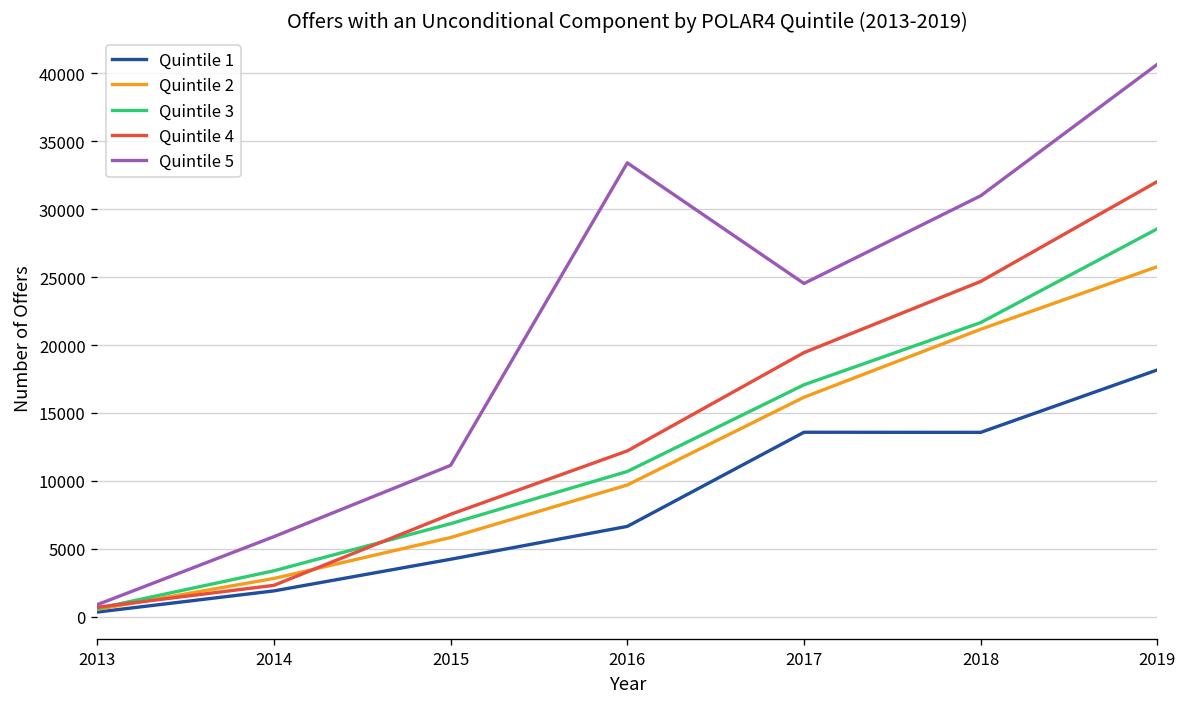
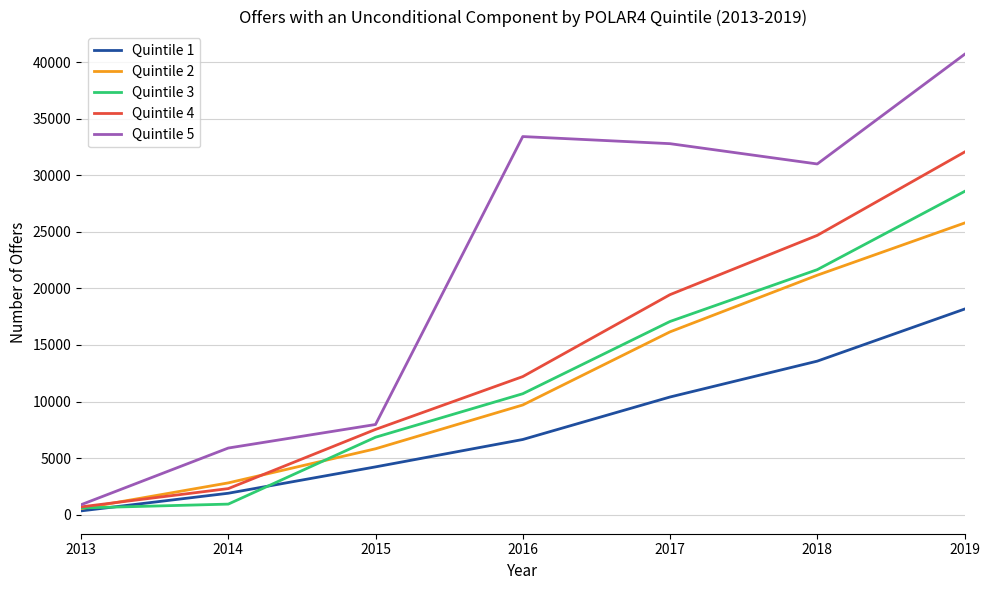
  {
    "Quintile 1": {
      "2014": 1900,
      "2015": 4200,
      "2016": 6600,
-     "2017": 13600,
+     "2017": 10400,
      "2018": 13600,
      "2019": 18200
    },
    "Quintile 2": {
      "2014": 2800,
      "2015": 5800,
      "2016": 9700,
      "2017": 16200,
      "2018": 21200,
      "2019": 25800
    },
    "Quintile 3": {
-     "2014": 3400,
+     "2014": 900,
      "2015": 6800,
      "2016": 10700,
      "2017": 17100,
      "2018": 21700,
      "2019": 28600
    },
    "Quintile 4": {
      "2014": 2300,
      "2015": 7500,
      "2016": 12200,
      "2017": 19400,
      "2018": 24700,
      "2019": 32000
    },
    "Quintile 5": {
      "2014": 5900,
-     "2015": 11100,
+     "2015": 8000,
      "2016": 33400,
-     "2017": 24500,
+     "2017": 32800,
      "2018": 31000,
      "2019": 40700
    }
  }
